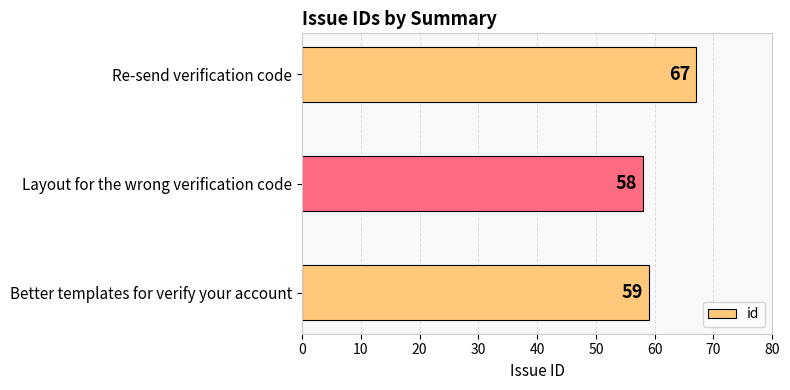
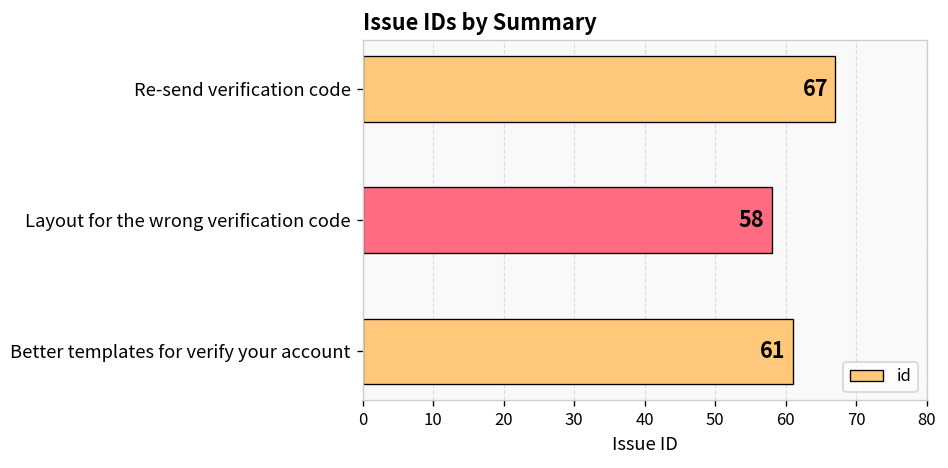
  {
    "Re-send verification code": 67,
    "Layout for the wrong verification code": 58,
-   "Better templates for verify your account": 59
+   "Better templates for verify your account": 61
  }
